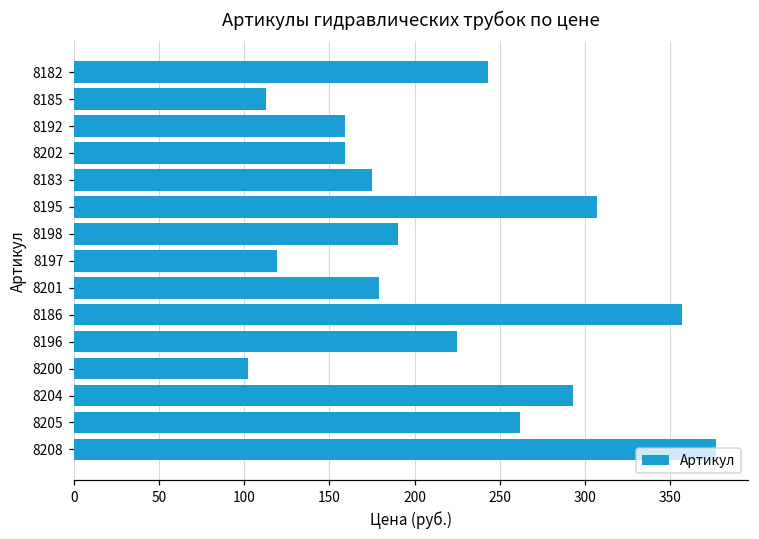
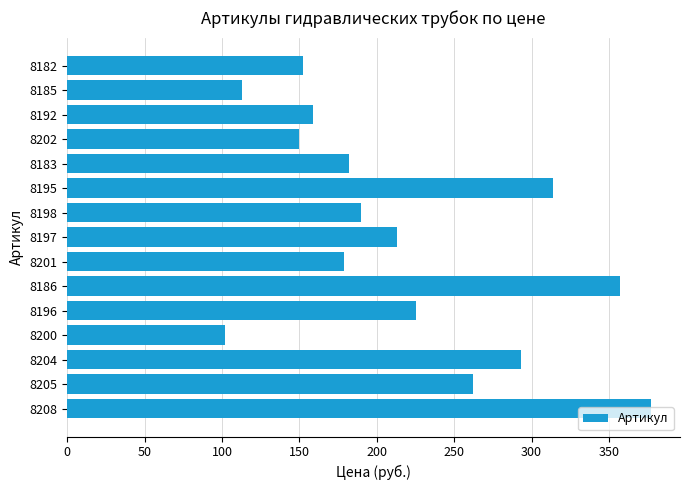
  {
-   "8182": 243,
+   "8182": 152,
    "8185": 113,
    "8192": 159,
-   "8202": 159,
-   "8183": 175,
-   "8195": 307,
+   "8202": 150,
+   "8183": 182,
+   "8195": 314,
    "8198": 190,
-   "8197": 119,
+   "8197": 213,
    "8201": 179,
    "8186": 357,
    "8196": 225,
    "8200": 102,
    "8204": 293,
    "8205": 262
  }
